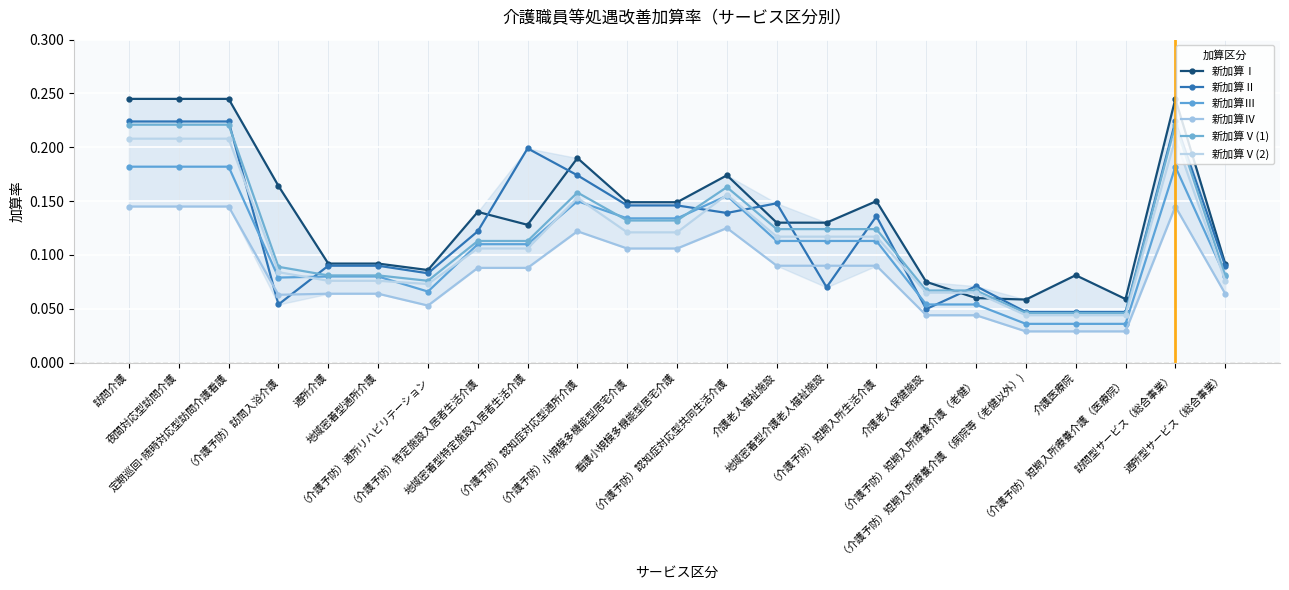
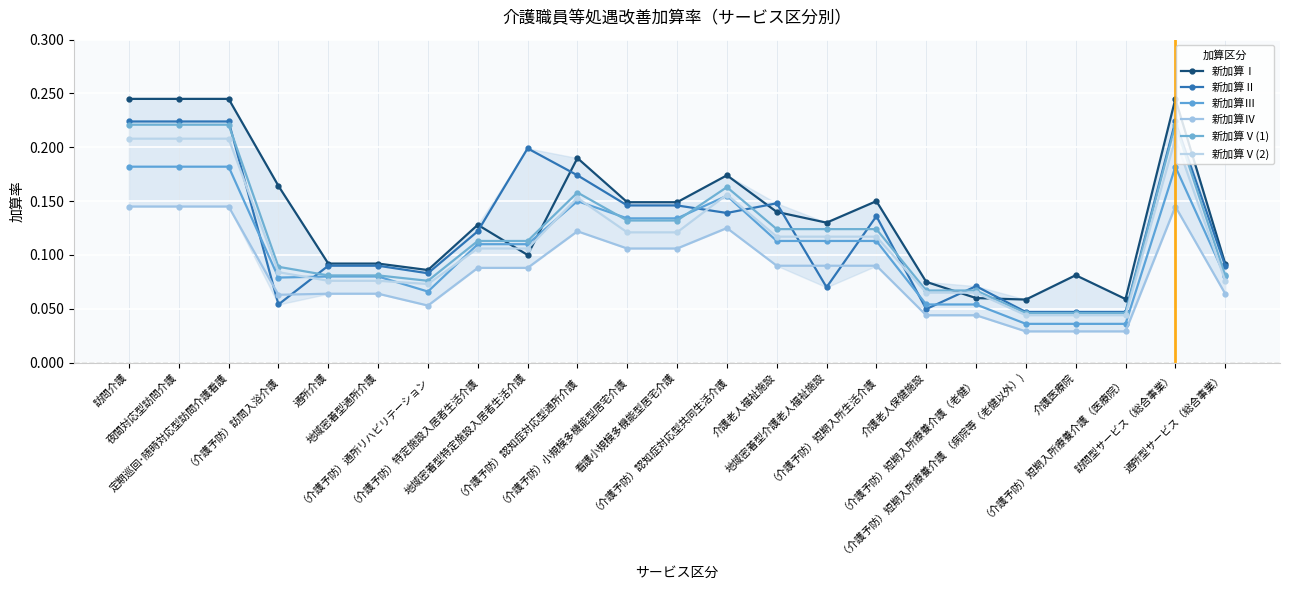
  {
    "新加算Ⅰ": {
-     "（介護予防）特定施設入居者生活介護": 0.140,
-     "地域密着型特定施設入居者生活介護": 0.128,
-     "介護老人福祉施設": 0.13,
+     "（介護予防）特定施設入居者生活介護": 0.128,
+     "地域密着型特定施設入居者生活介護": 0.100,
+     "介護老人福祉施設": 0.14,
      "（介護予防）短期入所療養介護（老健）": 0.060
    },
    "新加算Ⅱ": {
      "訪問介護": 0.224,
      "夜間対応型訪問介護": 0.224,
      "定期巡回･随時対応型訪問介護看護": 0.224,
      "（介護予防）訪問入浴介護": 0.054,
      "（介護予防）通所リハビリテーション": 0.083,
      "（介護予防）特定施設入居者生活介護": 0.122,
      "（介護予防）認知症対応型通所介護": 0.174,
      "（介護予防）小規模多機能型居宅介護": 0.146,
      "看護小規模多機能型居宅介護": 0.146,
      "（介護予防）認知症対応型共同生活介護": 0.139,
      "地域密着型介護老人福祉施設": 0.070,
      "（介護予防）短期入所生活介護": 0.136,
      "介護老人保健施設": 0.050,
      "訪問型サービス（総合事業）": 0.224
    }
  }
